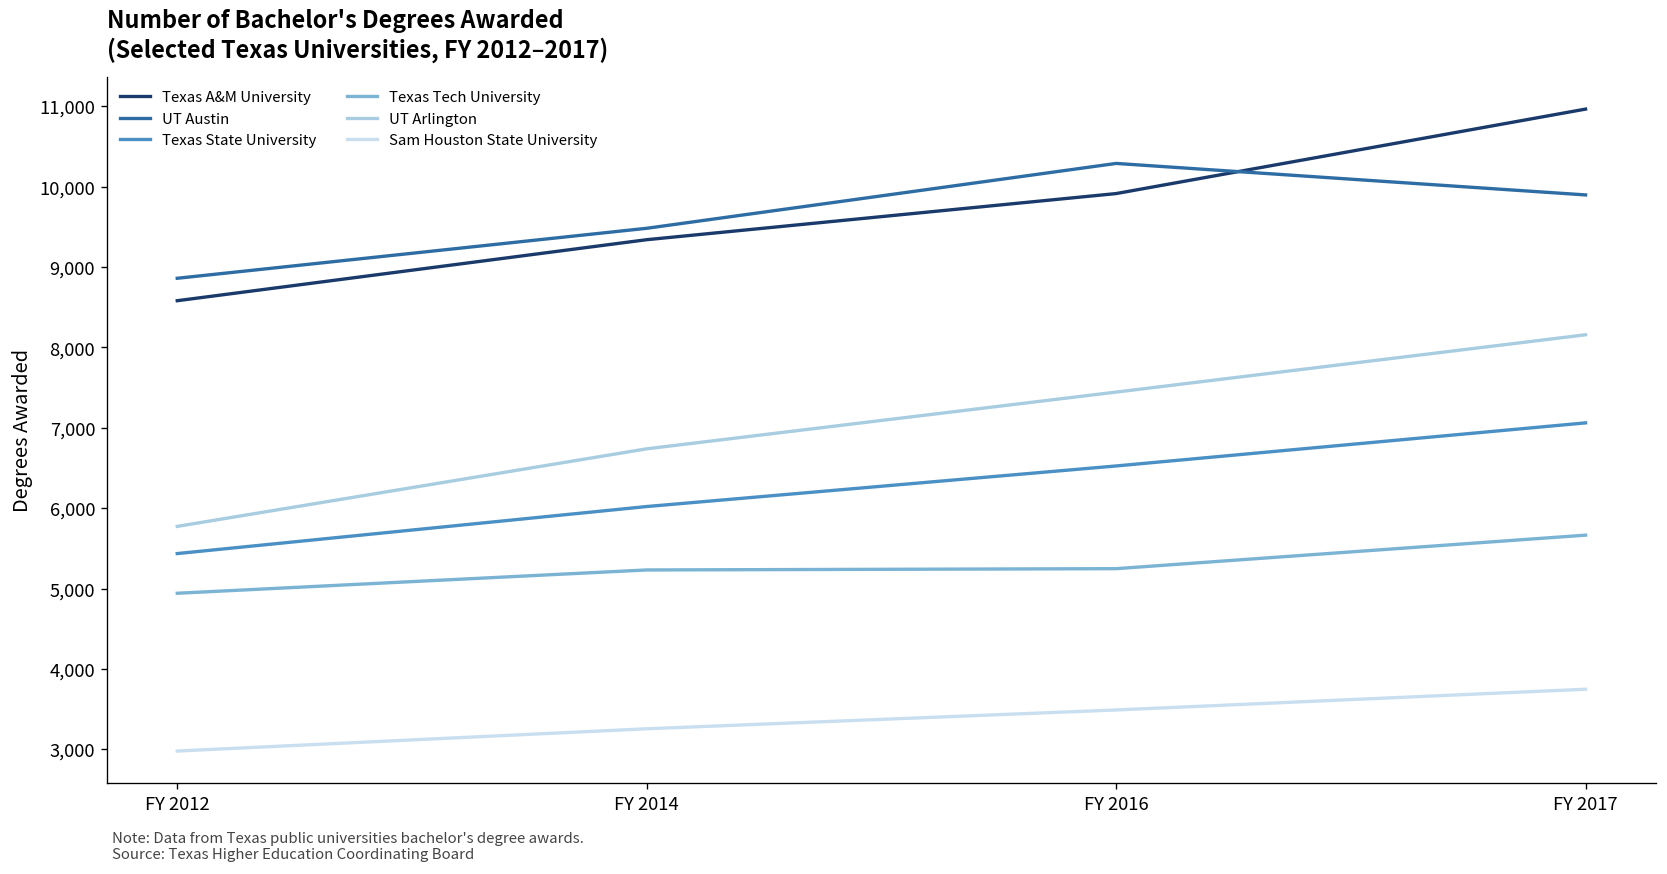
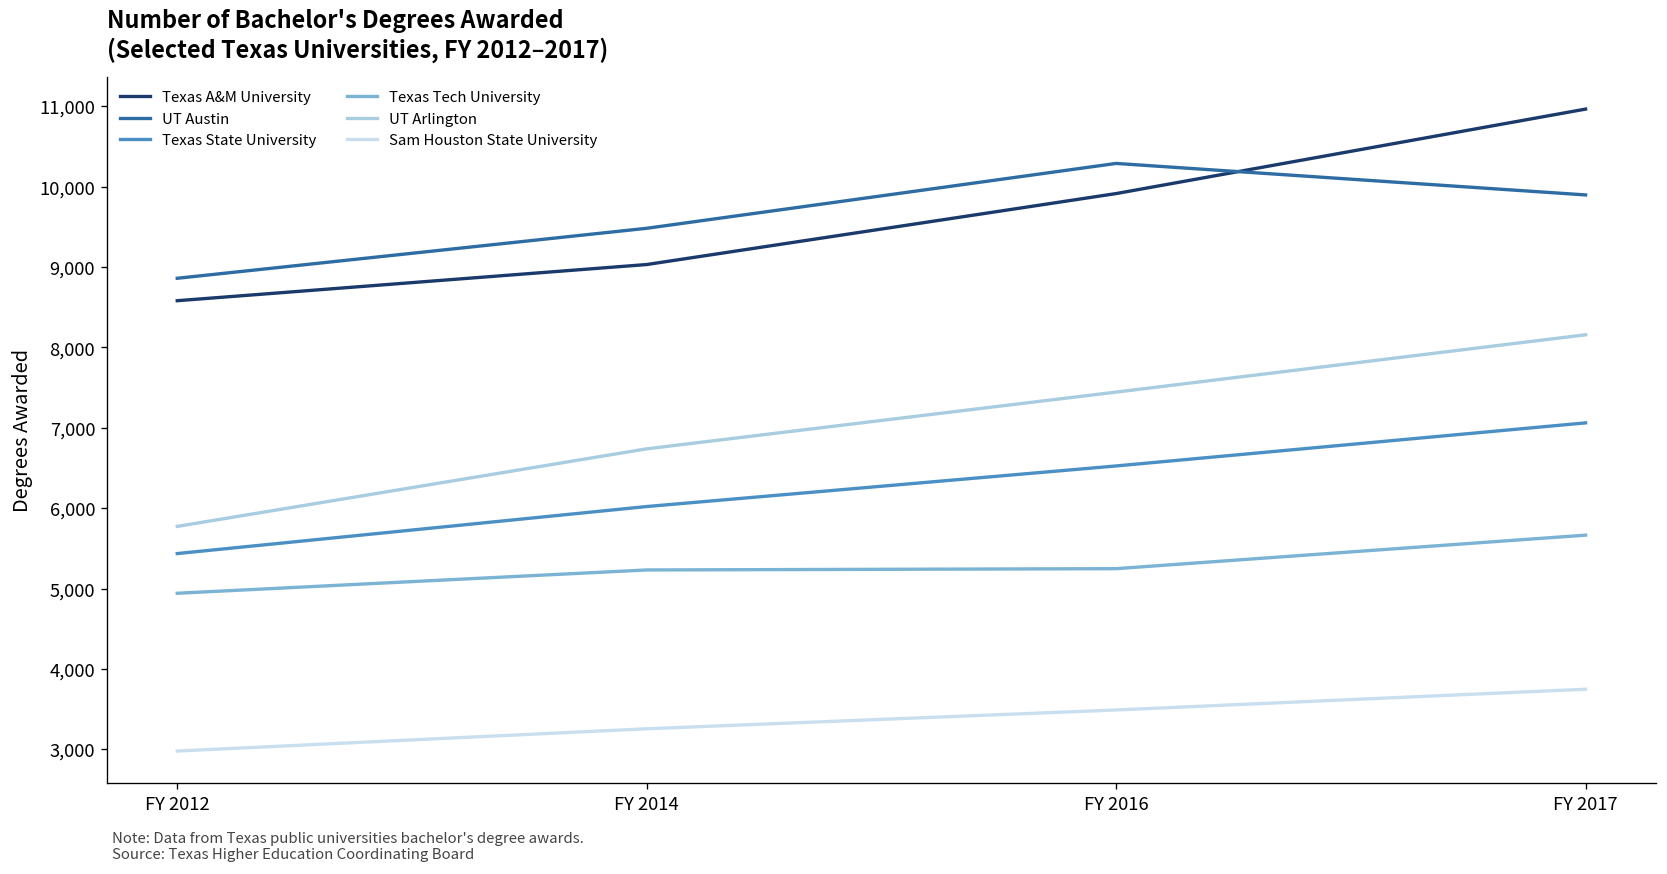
  {
    "Texas A&M University": {
      "FY 2012": "8,600",
-     "FY 2014": "9,300",
+     "FY 2014": "9,000",
      "FY 2016": "9,900",
      "FY 2017": "11,000"
    }
  }
